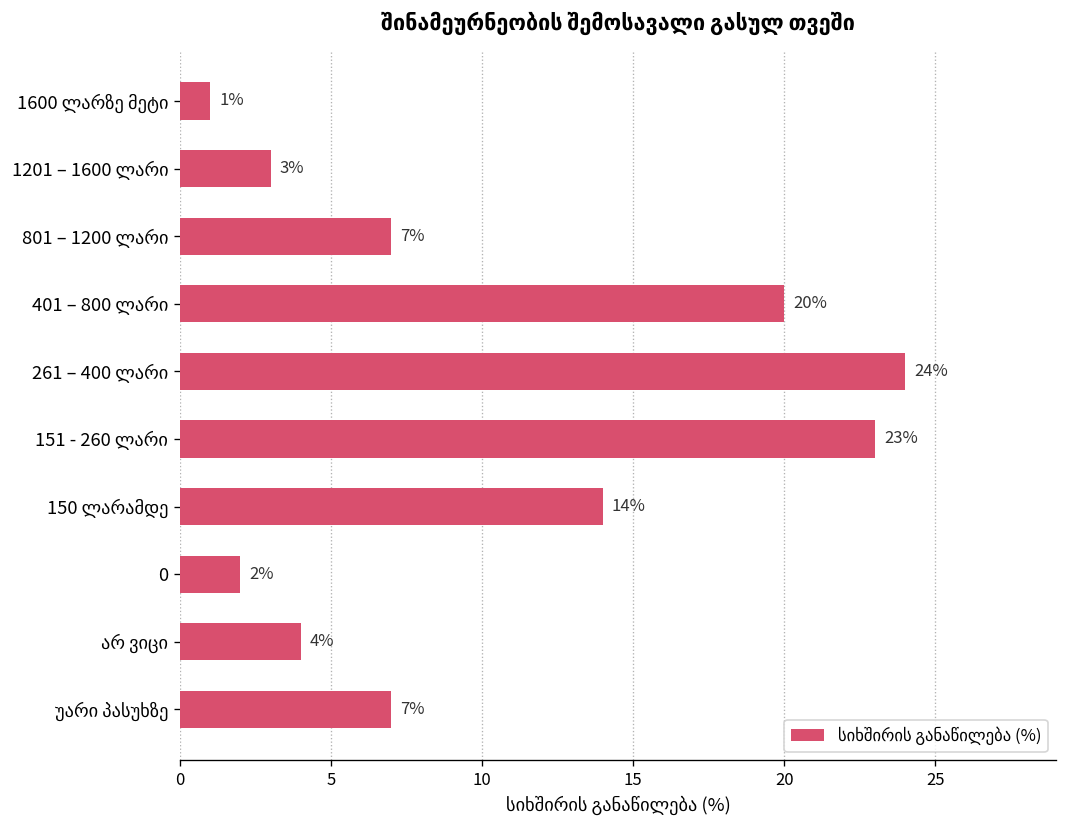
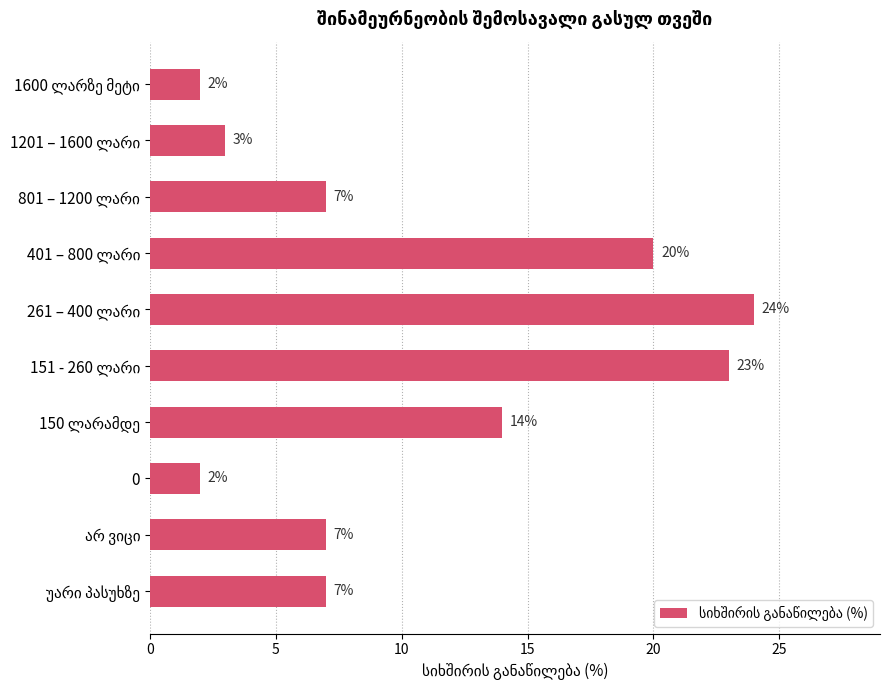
  {
-   "1600 ლარზე მეტი": "1%",
+   "1600 ლარზე მეტი": "2%",
    "1201 – 1600 ლარი": "3%",
    "801 – 1200 ლარი": "7%",
    "401 – 800 ლარი": "20%",
    "261 – 400 ლარი": "24%",
    "151 - 260 ლარი": "23%",
    "150 ლარამდე": "14%",
    "0": "2%",
-   "არ ვიცი": "4%",
+   "არ ვიცი": "7%",
    "უარი პასუხზე": "7%"
  }
